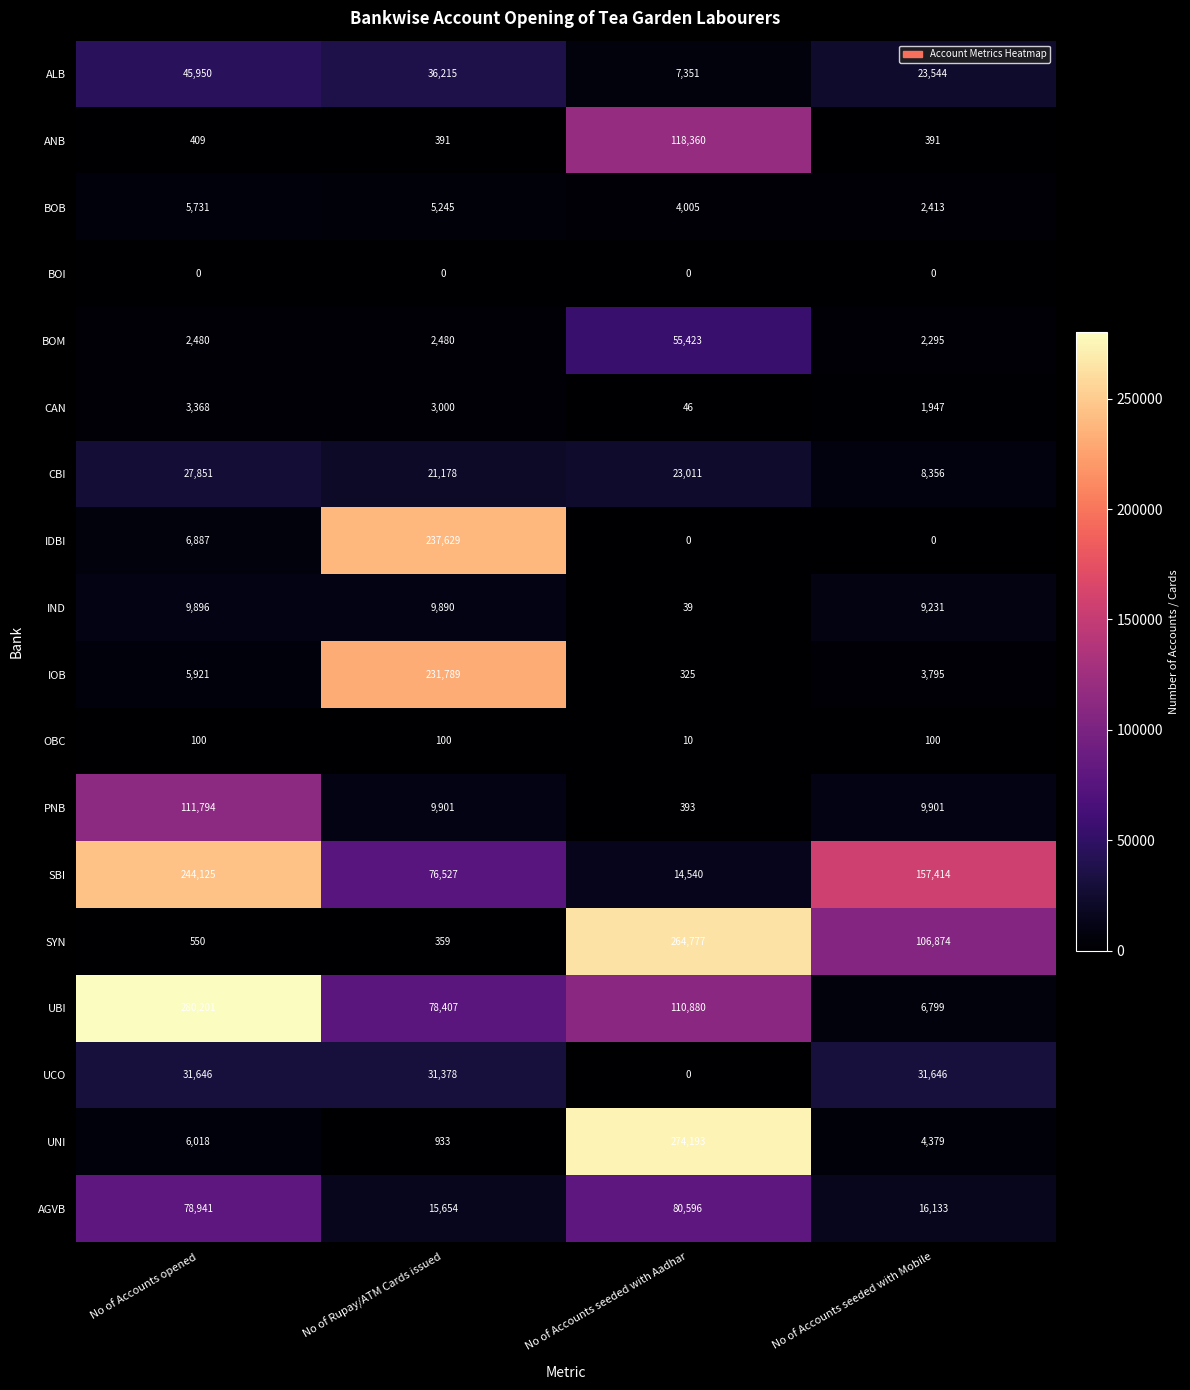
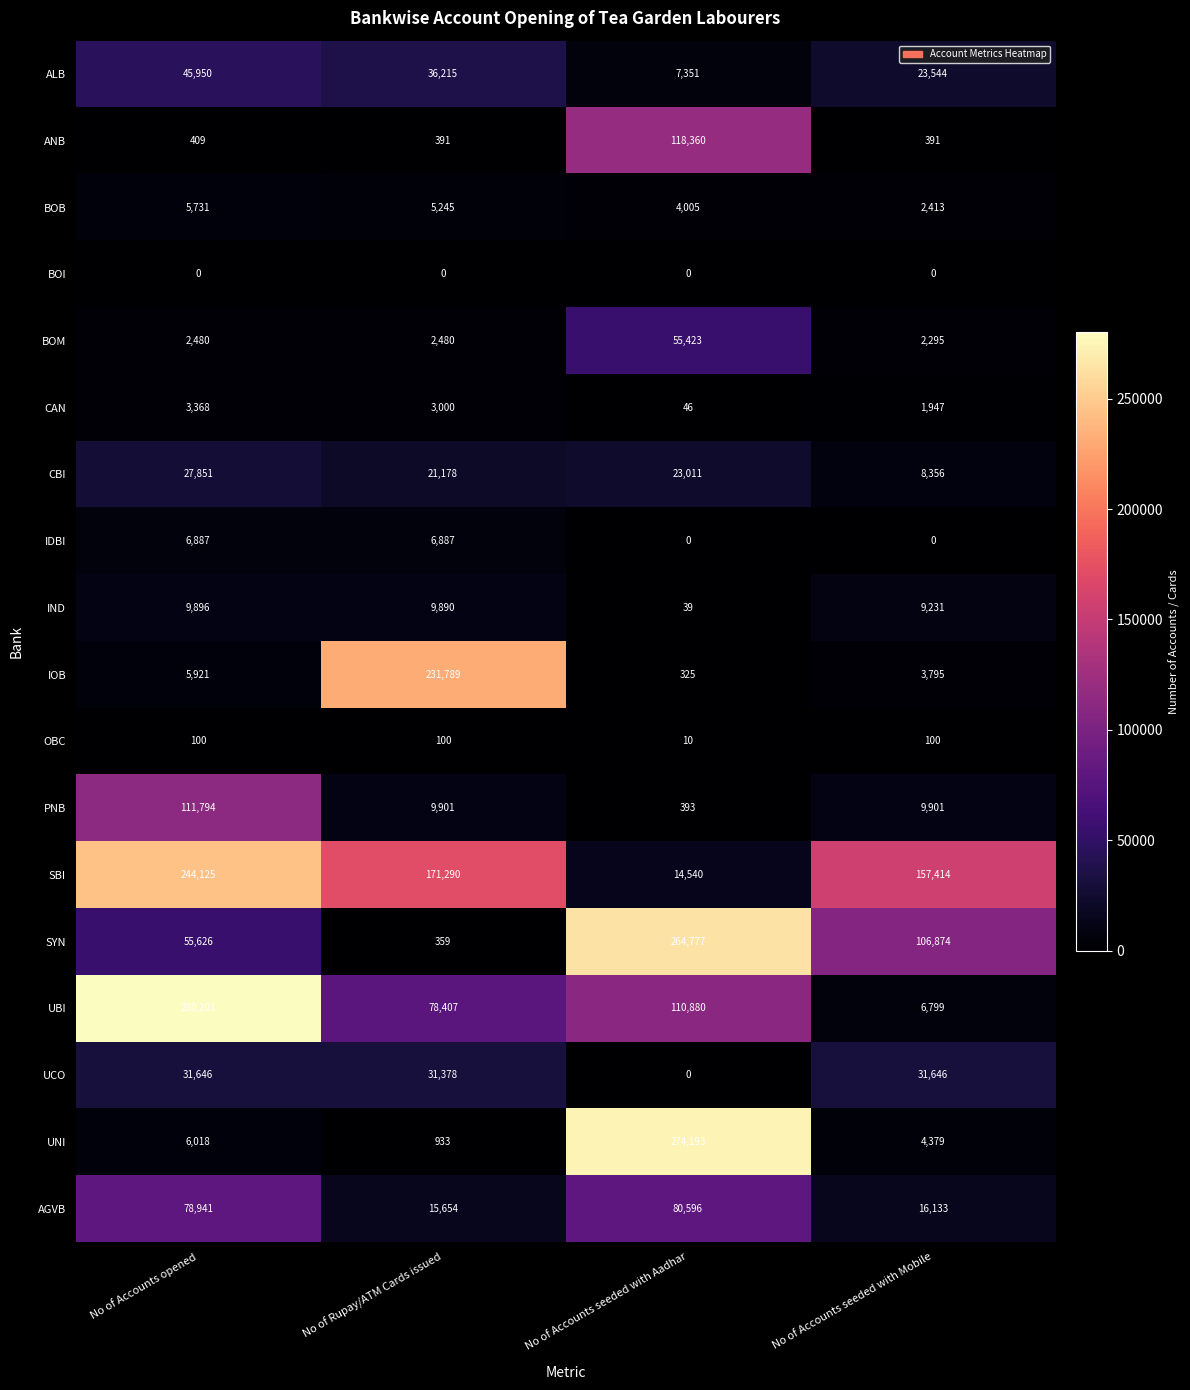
  {
    "ALB": {
      "No of Accounts opened": "45,950",
      "No of Rupay/ATM Cards issued": "36,215",
      "No of Accounts seeded with Aadhar": "7,351",
      "No of Accounts seeded with Mobile": "23,544"
    },
    "ANB": {
      "No of Accounts opened": "409",
      "No of Rupay/ATM Cards issued": "391",
      "No of Accounts seeded with Aadhar": "118,360",
      "No of Accounts seeded with Mobile": "391"
    },
    "BOB": {
      "No of Accounts opened": "5,731",
      "No of Rupay/ATM Cards issued": "5,245",
      "No of Accounts seeded with Aadhar": "4,005",
      "No of Accounts seeded with Mobile": "2,413"
    },
    "BOI": {
      "No of Accounts opened": "0",
      "No of Rupay/ATM Cards issued": "0",
      "No of Accounts seeded with Aadhar": "0",
      "No of Accounts seeded with Mobile": "0"
    },
    "BOM": {
      "No of Accounts opened": "2,480",
      "No of Rupay/ATM Cards issued": "2,480",
      "No of Accounts seeded with Aadhar": "55,423",
      "No of Accounts seeded with Mobile": "2,295"
    },
    "CAN": {
      "No of Accounts opened": "3,368",
      "No of Rupay/ATM Cards issued": "3,000",
      "No of Accounts seeded with Aadhar": "46",
      "No of Accounts seeded with Mobile": "1,947"
    },
    "CBI": {
      "No of Accounts opened": "27,851",
      "No of Rupay/ATM Cards issued": "21,178",
      "No of Accounts seeded with Aadhar": "23,011",
      "No of Accounts seeded with Mobile": "8,356"
    },
    "IDBI": {
      "No of Accounts opened": "6,887",
-     "No of Rupay/ATM Cards issued": "237,629",
+     "No of Rupay/ATM Cards issued": "6,887",
      "No of Accounts seeded with Aadhar": "0",
      "No of Accounts seeded with Mobile": "0"
    },
    "IND": {
      "No of Accounts opened": "9,896",
      "No of Rupay/ATM Cards issued": "9,890",
      "No of Accounts seeded with Aadhar": "39",
      "No of Accounts seeded with Mobile": "9,231"
    },
    "IOB": {
      "No of Accounts opened": "5,921",
      "No of Rupay/ATM Cards issued": "231,789",
      "No of Accounts seeded with Aadhar": "325",
      "No of Accounts seeded with Mobile": "3,795"
    },
    "OBC": {
      "No of Accounts opened": "100",
      "No of Rupay/ATM Cards issued": "100",
      "No of Accounts seeded with Aadhar": "10",
      "No of Accounts seeded with Mobile": "100"
    },
    "PNB": {
      "No of Accounts opened": "111,794",
      "No of Rupay/ATM Cards issued": "9,901",
      "No of Accounts seeded with Aadhar": "393",
      "No of Accounts seeded with Mobile": "9,901"
    },
    "SBI": {
      "No of Accounts opened": "244,125",
-     "No of Rupay/ATM Cards issued": "76,527",
+     "No of Rupay/ATM Cards issued": "171,290",
      "No of Accounts seeded with Aadhar": "14,540",
      "No of Accounts seeded with Mobile": "157,414"
    },
    "SYN": {
-     "No of Accounts opened": "550",
+     "No of Accounts opened": "55,626",
      "No of Rupay/ATM Cards issued": "359",
      "No of Accounts seeded with Aadhar": "264,777",
      "No of Accounts seeded with Mobile": "106,874"
    },
    "UBI": {
      "No of Accounts opened": "280,201",
      "No of Rupay/ATM Cards issued": "78,407",
      "No of Accounts seeded with Aadhar": "110,880",
      "No of Accounts seeded with Mobile": "6,799"
    },
    "UCO": {
      "No of Accounts opened": "31,646",
      "No of Rupay/ATM Cards issued": "31,378",
      "No of Accounts seeded with Aadhar": "0",
      "No of Accounts seeded with Mobile": "31,646"
    },
    "UNI": {
      "No of Accounts opened": "6,018",
      "No of Rupay/ATM Cards issued": "933",
      "No of Accounts seeded with Aadhar": "274,193",
      "No of Accounts seeded with Mobile": "4,379"
    },
    "AGVB": {
      "No of Accounts opened": "78,941",
      "No of Rupay/ATM Cards issued": "15,654",
      "No of Accounts seeded with Aadhar": "80,596",
      "No of Accounts seeded with Mobile": "16,133"
    }
  }
